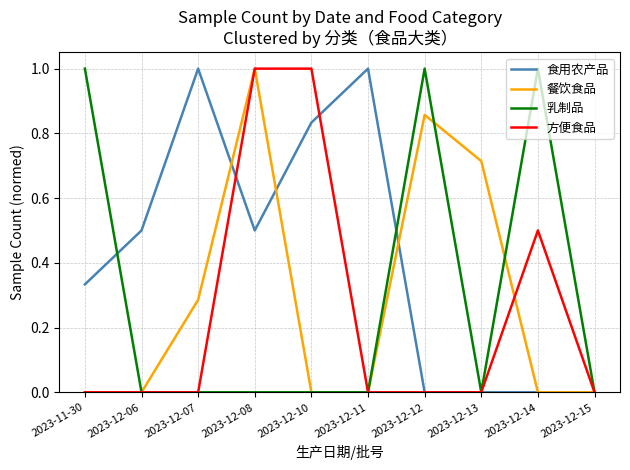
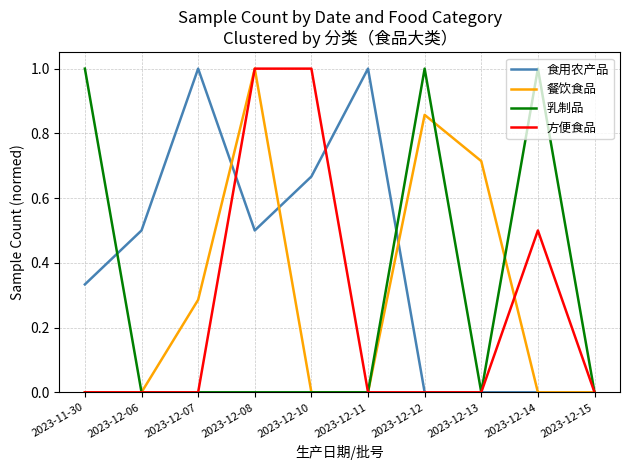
  {
    "食用农产品": {
      "2023-11-30": 0.33,
      "2023-12-06": 0.50,
      "2023-12-07": 1.00,
      "2023-12-08": 0.50,
-     "2023-12-10": 0.83,
+     "2023-12-10": 0.67,
      "2023-12-11": 1.00
    },
    "餐饮食品": {
      "2023-12-07": 0.29,
      "2023-12-12": 0.86,
      "2023-12-13": 0.71
    },
    "乳制品": {
      "2023-11-30": 1.00,
      "2023-12-08": 0.00,
      "2023-12-12": 1.00
    },
    "方便食品": {
      "2023-12-10": 1.00,
      "2023-12-14": 0.50
    }
  }
